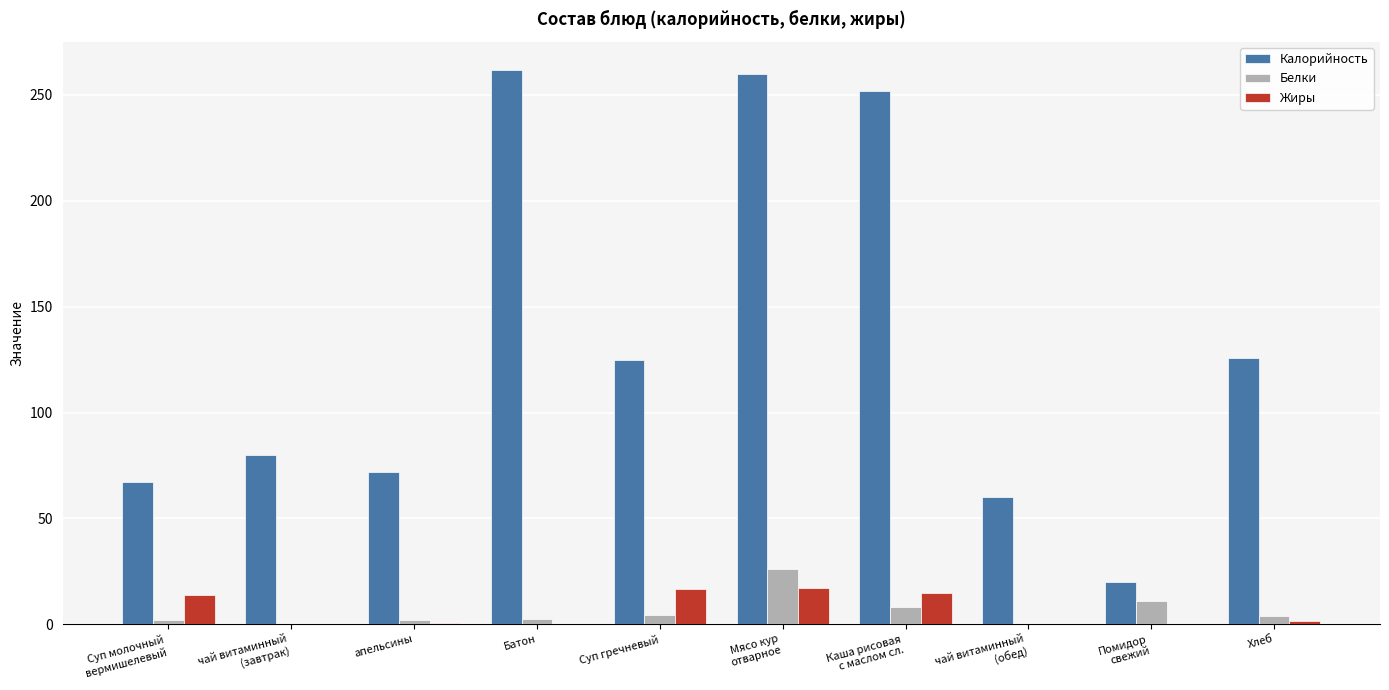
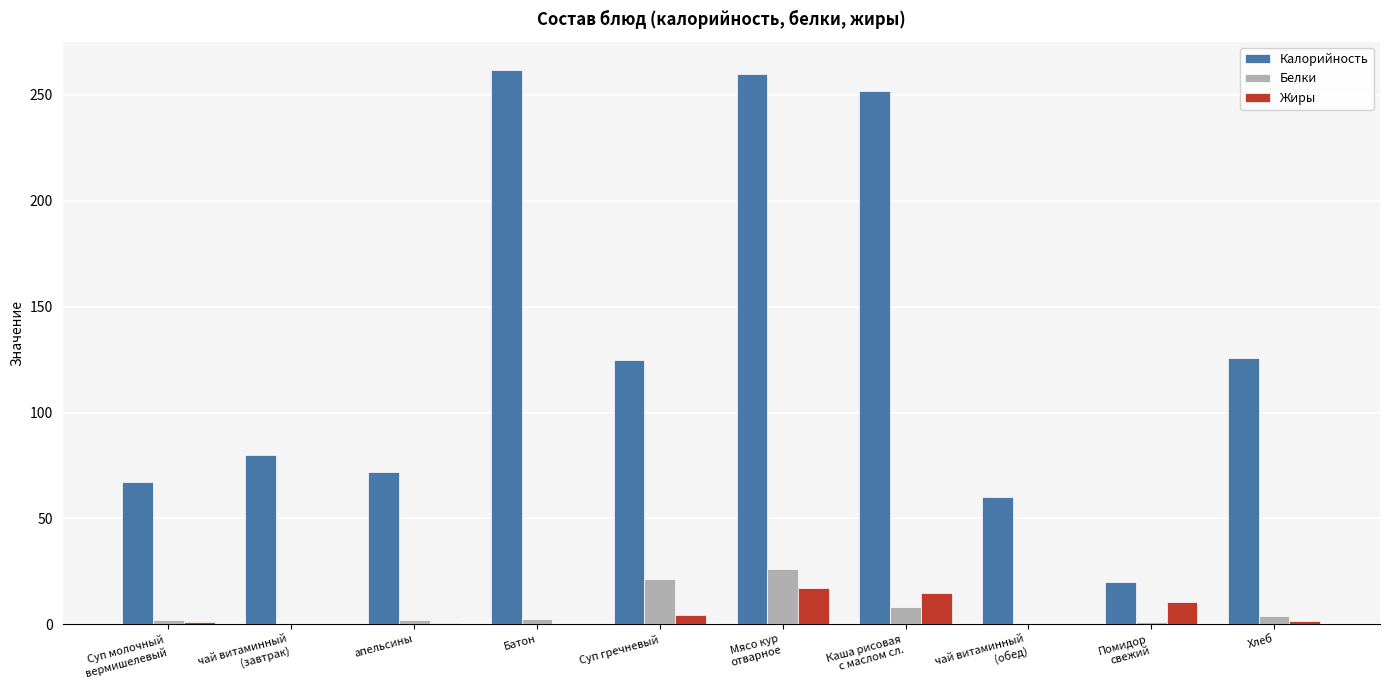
  {
    "Калорийность": {
      "Суп молочный вермишелевый": 67,
      "чай витаминный (завтрак)": 80,
      "апельсины": 72,
      "Батон": 262,
      "Суп гречневый": 125,
      "Мясо кур отварное": 260,
      "Каша рисовая с маслом сл.": 252,
      "чай витаминный (обед)": 60,
      "Помидор свежий": 20,
      "Хлеб": 126
    },
    "Белки": {
      "Суп молочный вермишелевый": 2,
      "чай витаминный (завтрак)": 0,
      "апельсины": 2,
      "Батон": 3,
-     "Суп гречневый": 4,
+     "Суп гречневый": 21,
      "Мясо кур отварное": 26,
      "Каша рисовая с маслом сл.": 8,
      "чай витаминный (обед)": 0,
-     "Помидор свежий": 11,
+     "Помидор свежий": 1,
      "Хлеб": 4
    },
    "Жиры": {
-     "Суп молочный вермишелевый": 14,
+     "Суп молочный вермишелевый": 1,
      "чай витаминный (завтрак)": 0,
      "Батон": 0,
-     "Суп гречневый": 17,
+     "Суп гречневый": 4,
      "Мясо кур отварное": 17,
      "Каша рисовая с маслом сл.": 15,
      "чай витаминный (обед)": 0,
-     "Помидор свежий": 0,
+     "Помидор свежий": 11,
      "Хлеб": 2
    }
  }
